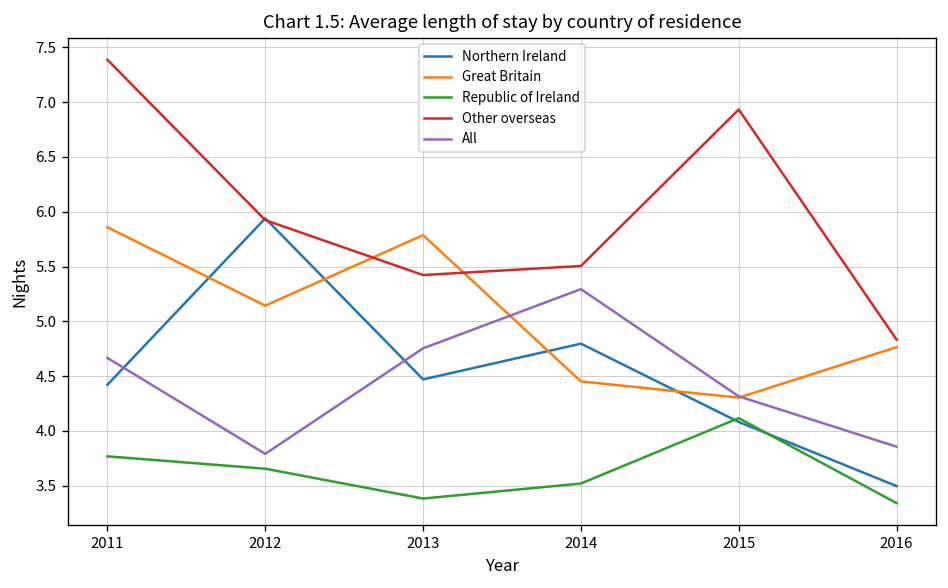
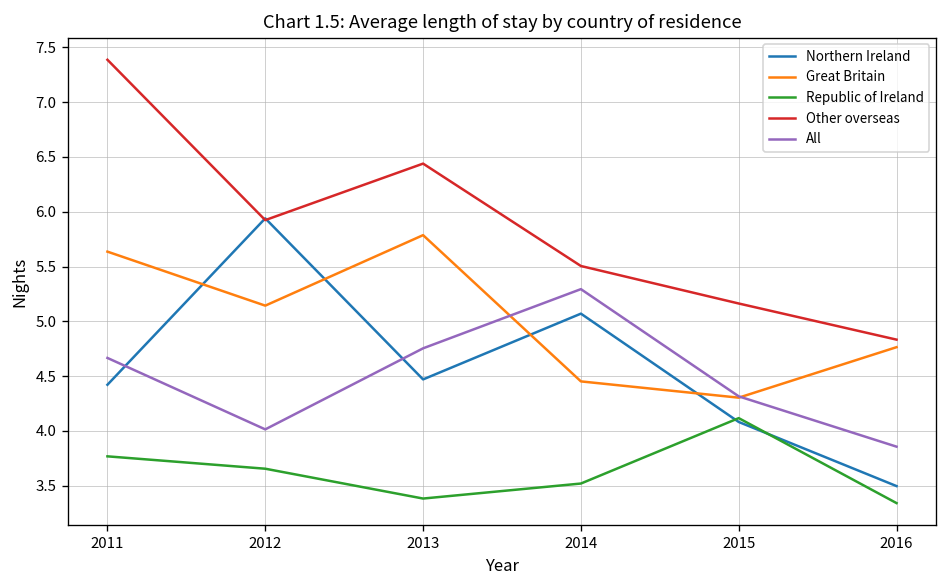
  {
    "Northern Ireland": {
      "2011": 4.4,
      "2013": 4.5,
-     "2014": 4.8,
+     "2014": 5.1,
      "2015": 4.1,
      "2016": 3.5
    },
    "Great Britain": {
-     "2011": 5.9,
+     "2011": 5.6,
      "2012": 5.1,
      "2013": 5.8,
      "2014": 4.5,
      "2016": 4.8
    },
    "Republic of Ireland": {
      "2011": 3.8,
      "2012": 3.7,
      "2013": 3.4,
      "2014": 3.5,
      "2015": 4.1,
      "2016": 3.3
    },
    "Other overseas": {
      "2011": 7.4,
-     "2013": 5.4,
+     "2013": 6.4,
      "2014": 5.5,
-     "2015": 6.9,
+     "2015": 5.2,
      "2016": 4.8
    },
    "All": {
      "2011": 4.7,
-     "2012": 3.8,
+     "2012": 4.0,
      "2013": 4.8,
      "2014": 5.3,
      "2016": 3.9
    }
  }
